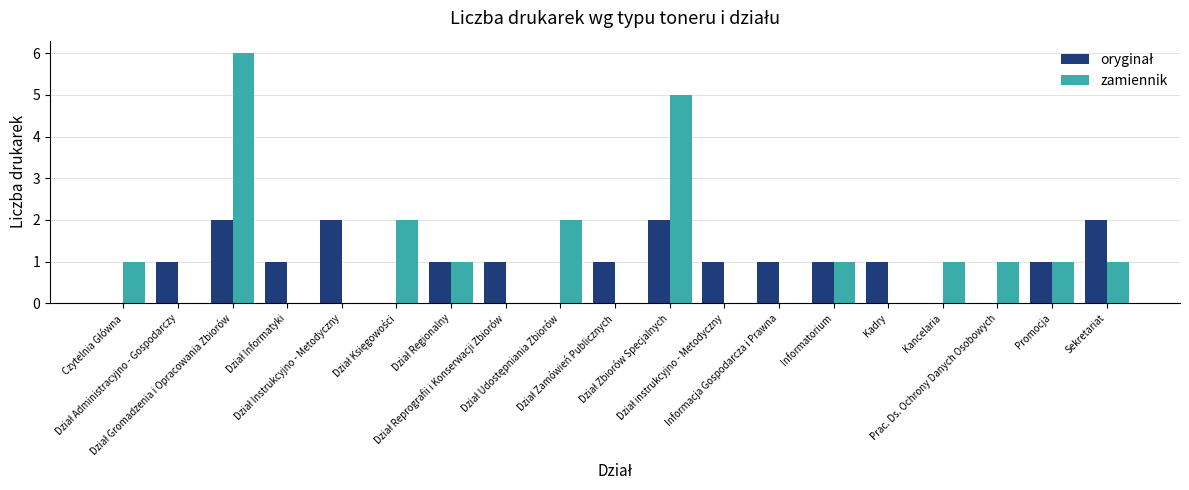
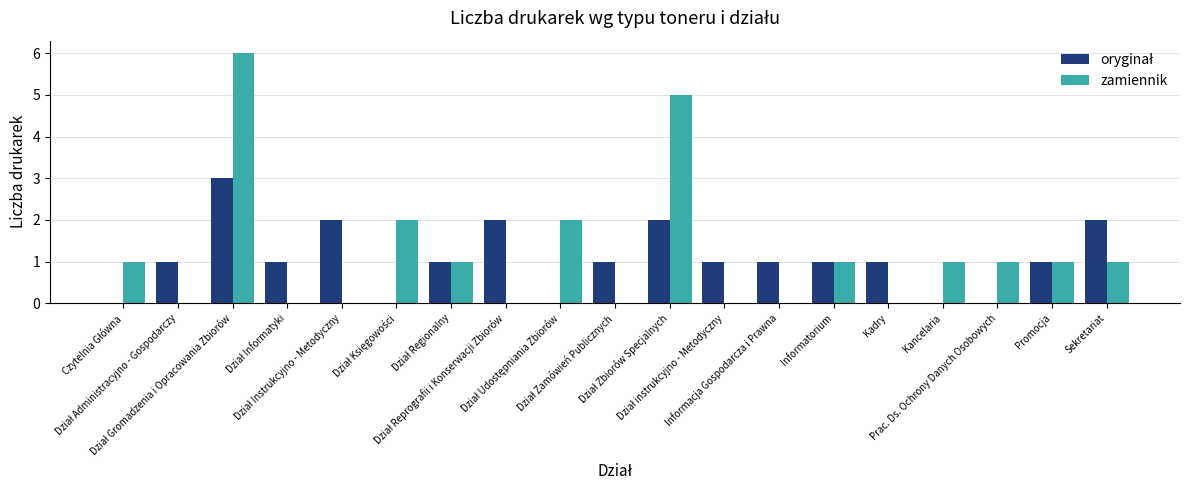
  {
    "oryginał": {
      "Czytelnia Główna": 0,
      "Dział Administracyjno - Gospodarczy": 1,
-     "Dział Gromadzenia i Opracowania Zbiorów": 2,
+     "Dział Gromadzenia i Opracowania Zbiorów": 3,
      "Dział Informatyki": 1,
      "Dział Instrukcyjno - Metodyczny": 2,
      "Dział Księgowości": 0,
      "Dział Regionalny": 1,
-     "Dział Reprografii i Konserwacji Zbiorów": 1,
+     "Dział Reprografii i Konserwacji Zbiorów": 2,
      "Dział Udostępniania Zbiorów": 0,
      "Dział Zamówień Publicznych": 1,
      "Dział Zbiorów Specjalnych": 2,
      "Dział instrukcyjno - Metodyczny": 1,
      "Informacja Gospodarcza i Prawna": 1,
      "Informatorium": 1,
      "Kadry": 1,
      "Kancelaria": 0,
      "Prac. Ds. Ochrony Danych Osobowych": 0,
      "Promocja": 1,
      "Sekretariat": 2
    },
    "zamiennik": {
      "Czytelnia Główna": 1,
      "Dział Administracyjno - Gospodarczy": 0,
      "Dział Gromadzenia i Opracowania Zbiorów": 6,
      "Dział Informatyki": 0,
      "Dział Instrukcyjno - Metodyczny": 0,
      "Dział Księgowości": 2,
      "Dział Regionalny": 1,
      "Dział Reprografii i Konserwacji Zbiorów": 0,
      "Dział Udostępniania Zbiorów": 2,
      "Dział Zamówień Publicznych": 0,
      "Dział Zbiorów Specjalnych": 5,
      "Dział instrukcyjno - Metodyczny": 0,
      "Informacja Gospodarcza i Prawna": 0,
      "Informatorium": 1,
      "Kadry": 0,
      "Kancelaria": 1,
      "Prac. Ds. Ochrony Danych Osobowych": 1,
      "Promocja": 1,
      "Sekretariat": 1
    }
  }
